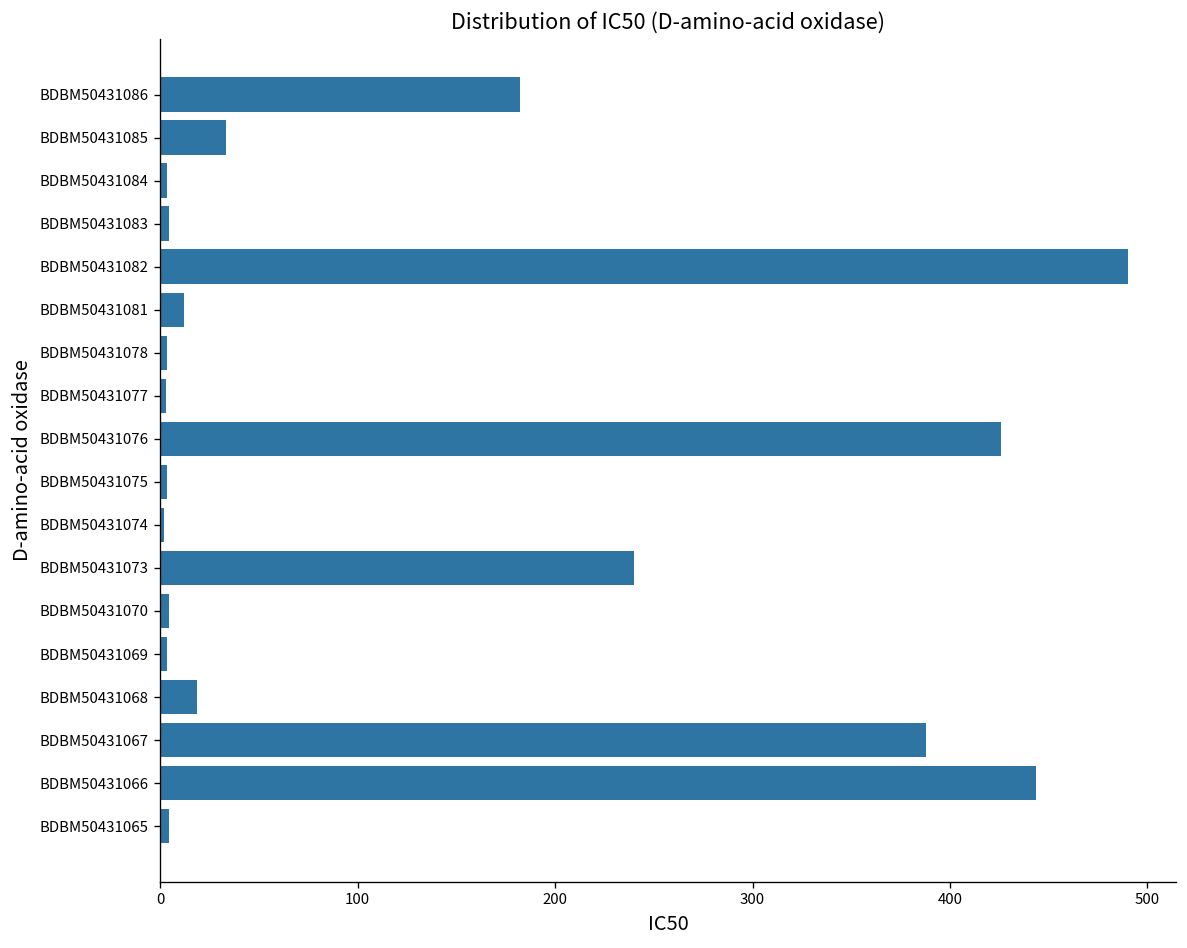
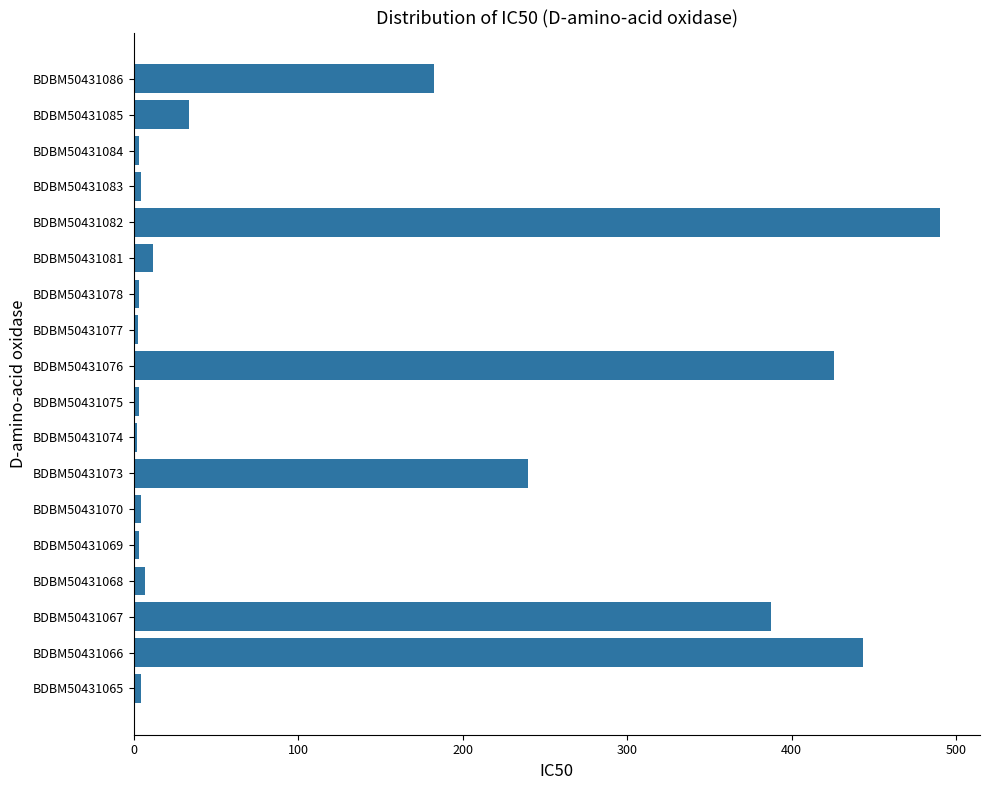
  {
    "BDBM50431086": 182,
    "BDBM50431085": 34,
    "BDBM50431084": 4,
    "BDBM50431083": 4,
    "BDBM50431082": 490,
    "BDBM50431081": 12,
    "BDBM50431078": 3,
    "BDBM50431077": 3,
    "BDBM50431076": 426,
    "BDBM50431075": 3,
    "BDBM50431074": 2,
    "BDBM50431073": 240,
    "BDBM50431070": 5,
    "BDBM50431069": 4,
-   "BDBM50431068": 19,
+   "BDBM50431068": 7,
    "BDBM50431067": 388,
    "BDBM50431066": 444,
    "BDBM50431065": 4
  }
